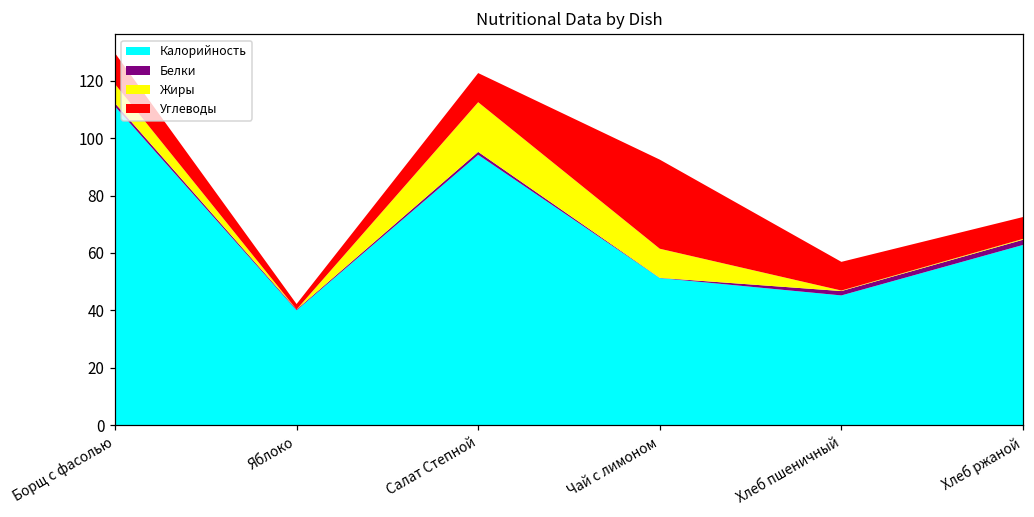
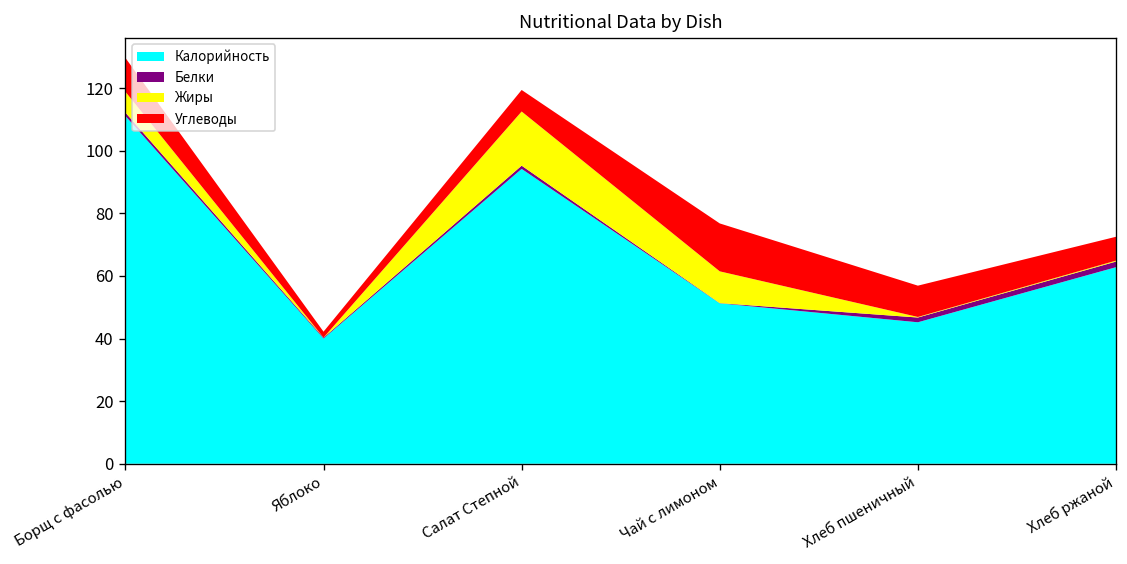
  {
    "Углеводы": {
      "Борщ с фасолью": 11,
      "Яблоко": 2,
-     "Салат Степной": 10,
-     "Чай с лимоном": 31,
+     "Салат Степной": 7,
+     "Чай с лимоном": 15,
      "Хлеб пшеничный": 10,
      "Хлеб ржаной": 8
    }
  }
